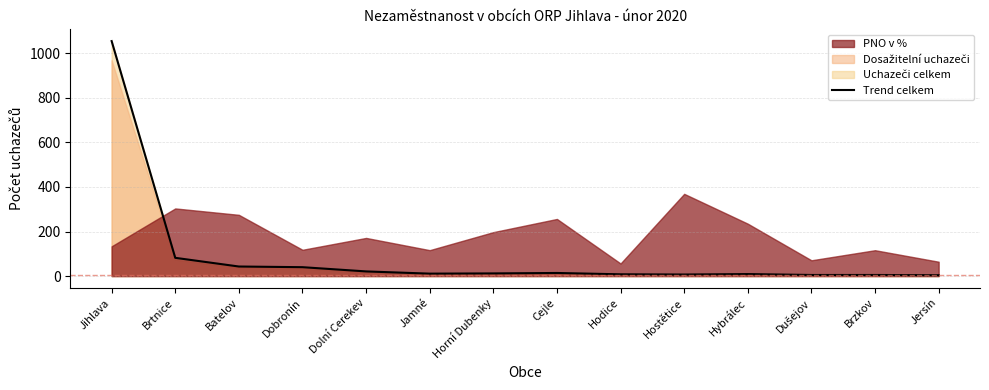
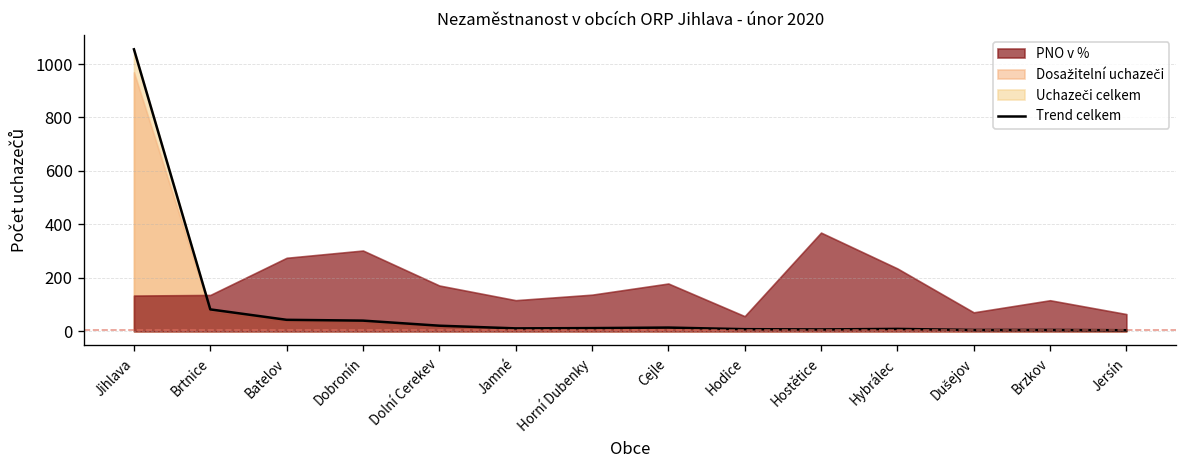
  {
    "PNO v %": {
      "Jihlava": 130,
-     "Brtnice": 300,
+     "Brtnice": 140,
      "Batelov": 270,
-     "Dobronín": 120,
+     "Dobronín": 300,
      "Dolní Cerekev": 170,
      "Jamné": 120,
-     "Horní Dubenky": 200,
-     "Cejle": 260,
+     "Horní Dubenky": 140,
+     "Cejle": 180,
      "Hodice": 60,
      "Hostětice": 370,
      "Hybrálec": 240,
      "Dušejov": 70,
      "Brzkov": 120,
      "Jersín": 60
    }
  }
